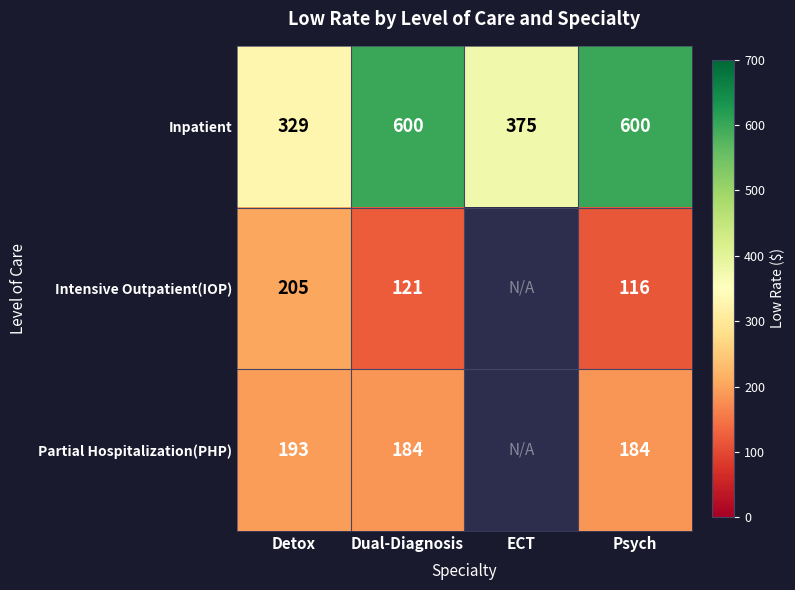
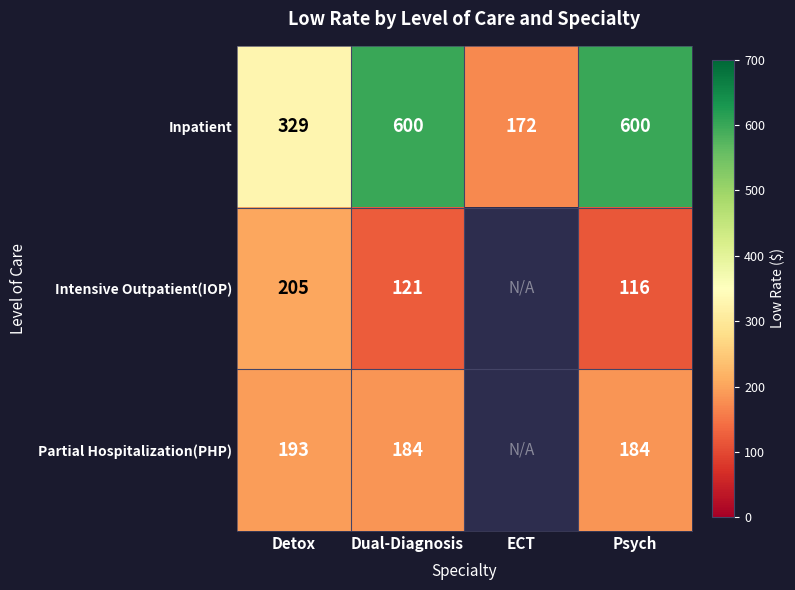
  {
    "Inpatient": {
      "Detox": 329,
      "Dual-Diagnosis": 600,
-     "ECT": 375,
+     "ECT": 172,
      "Psych": 600
    },
    "Intensive Outpatient(IOP)": {
      "Detox": 205,
      "Dual-Diagnosis": 121,
      "Psych": 116
    },
    "Partial Hospitalization(PHP)": {
      "Detox": 193,
      "Dual-Diagnosis": 184,
      "Psych": 184
    }
  }
